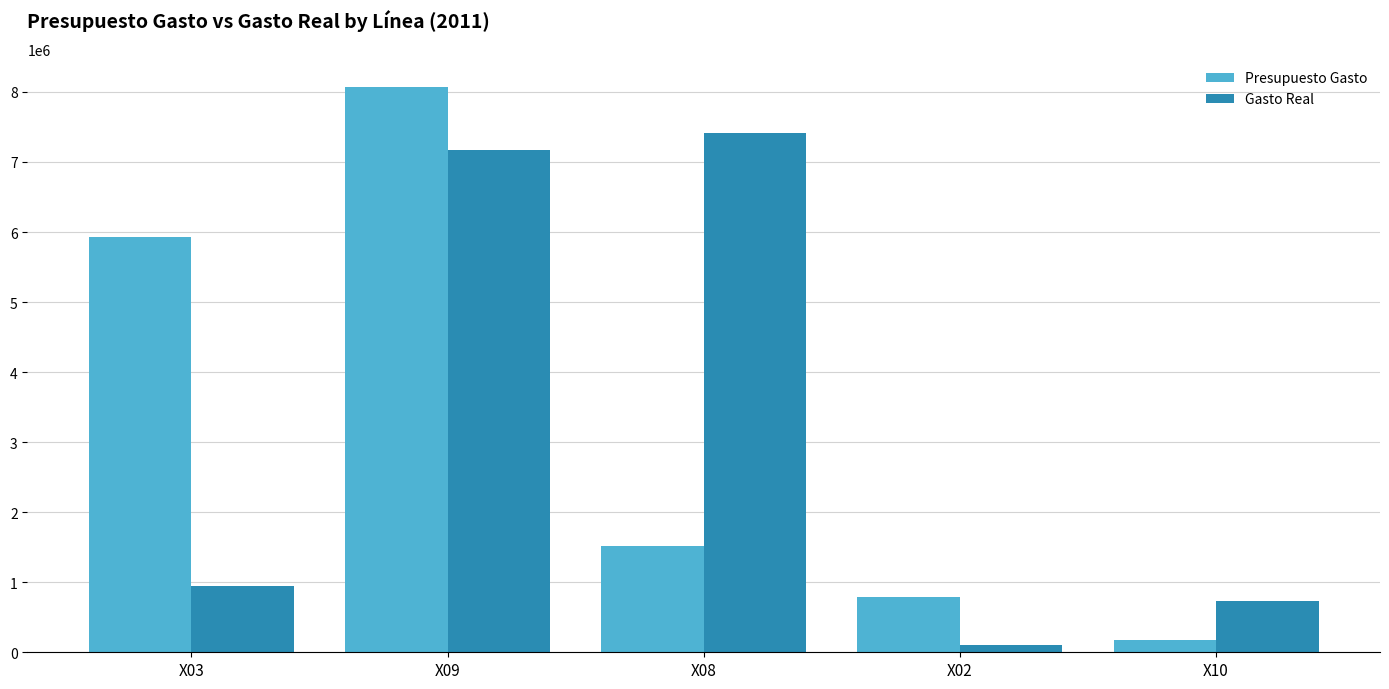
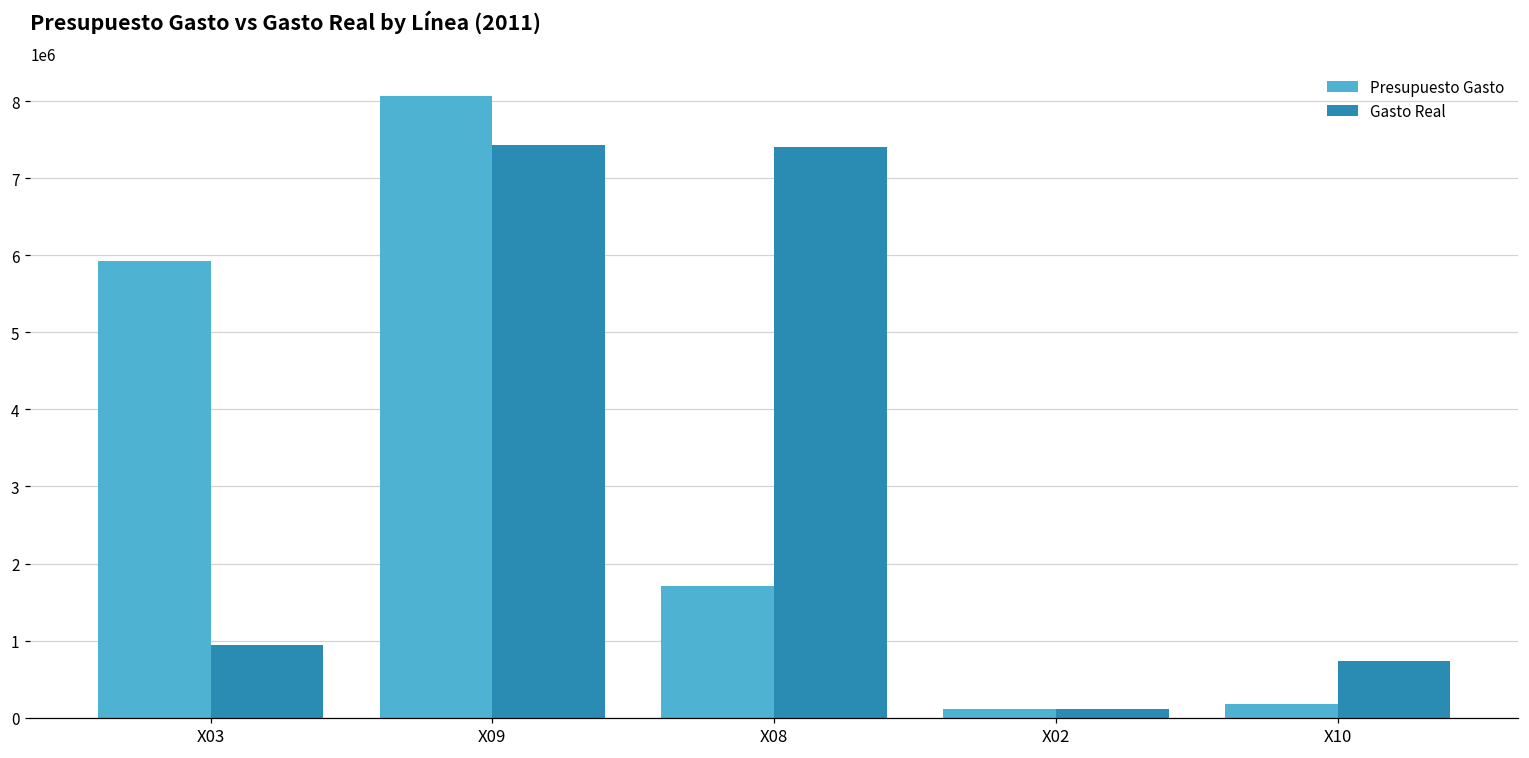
  {
    "Presupuesto Gasto": {
      "X03": 5900000,
      "X09": 8100000,
-     "X08": 1500000,
-     "X02": 800000,
+     "X08": 1700000,
+     "X02": 100000,
      "X10": 200000
    },
    "Gasto Real": {
      "X03": 900000,
-     "X09": 7200000,
+     "X09": 7400000,
      "X08": 7400000,
      "X02": 100000,
      "X10": 700000
    }
  }
